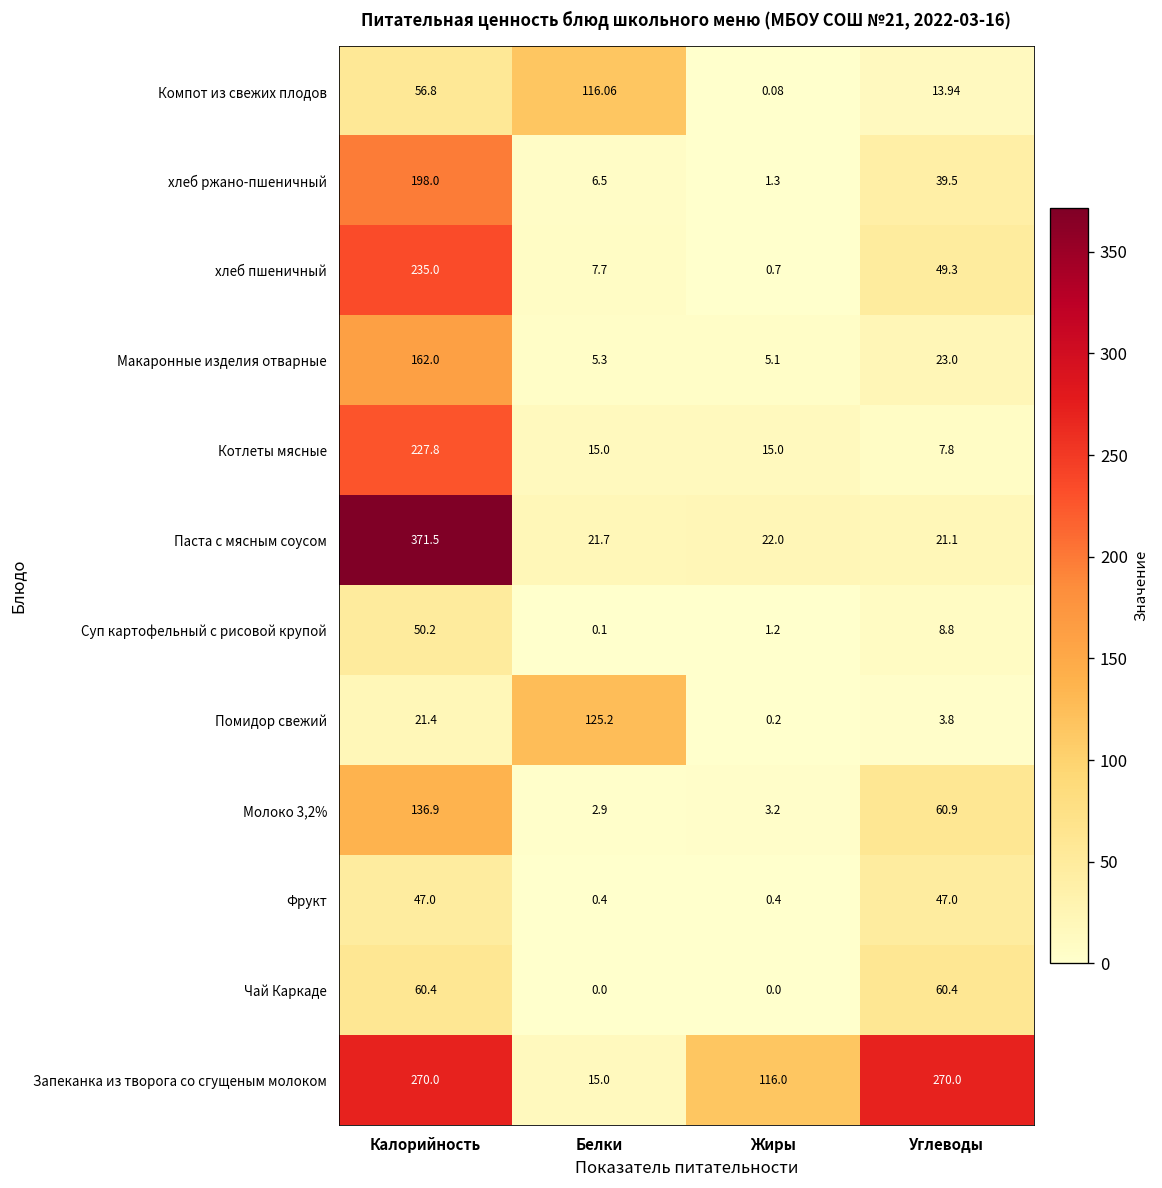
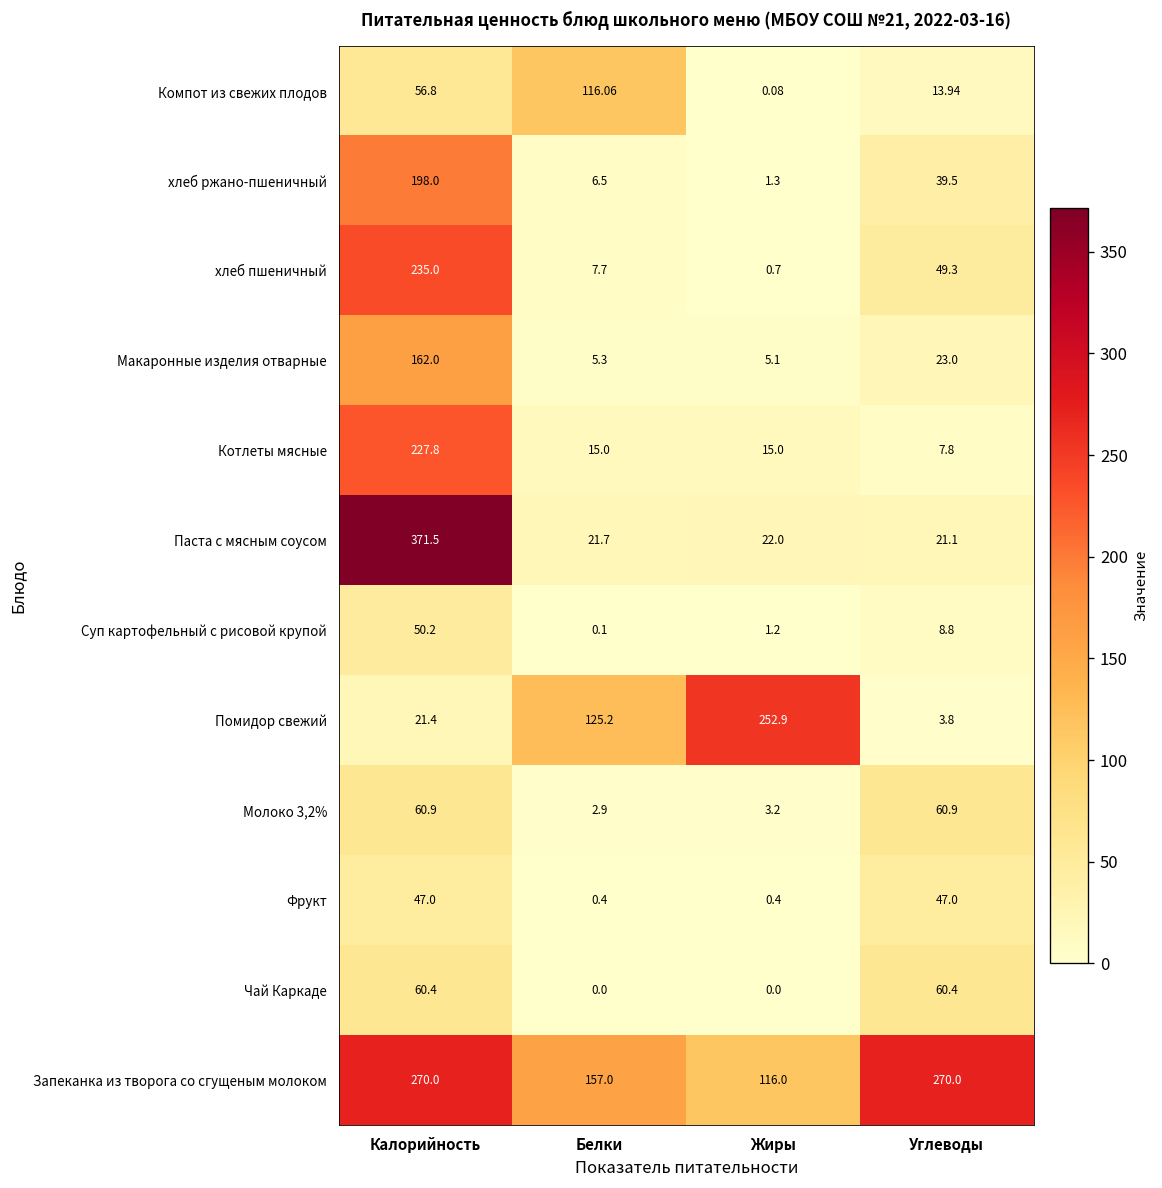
  {
    "Компот из свежих плодов": {
      "Калорийность": 56.8,
      "Белки": 116.06,
      "Жиры": 0.08,
      "Углеводы": 13.94
    },
    "хлеб ржано-пшеничный": {
      "Калорийность": 198.0,
      "Белки": 6.5,
      "Жиры": 1.3,
      "Углеводы": 39.5
    },
    "хлеб пшеничный": {
      "Калорийность": 235.0,
      "Белки": 7.7,
      "Жиры": 0.7,
      "Углеводы": 49.3
    },
    "Макаронные изделия отварные": {
      "Калорийность": 162.0,
      "Белки": 5.3,
      "Жиры": 5.1,
      "Углеводы": 23.0
    },
    "Котлеты мясные": {
      "Калорийность": 227.8,
      "Белки": 15.0,
      "Жиры": 15.0,
      "Углеводы": 7.8
    },
    "Паста с мясным соусом": {
      "Калорийность": 371.5,
      "Белки": 21.7,
      "Жиры": 22.0,
      "Углеводы": 21.1
    },
    "Суп картофельный с рисовой крупой": {
      "Калорийность": 50.2,
      "Белки": 0.1,
      "Жиры": 1.2,
      "Углеводы": 8.8
    },
    "Помидор свежий": {
      "Калорийность": 21.4,
      "Белки": 125.2,
-     "Жиры": 0.2,
+     "Жиры": 252.9,
      "Углеводы": 3.8
    },
    "Молоко 3,2%": {
-     "Калорийность": 136.9,
+     "Калорийность": 60.9,
      "Белки": 2.9,
      "Жиры": 3.2,
      "Углеводы": 60.9
    },
    "Фрукт": {
      "Калорийность": 47.0,
      "Белки": 0.4,
      "Жиры": 0.4,
      "Углеводы": 47.0
    },
    "Чай Каркаде": {
      "Калорийность": 60.4,
      "Белки": 0.0,
      "Жиры": 0.0,
      "Углеводы": 60.4
    },
    "Запеканка из творога со сгущеным молоком": {
      "Калорийность": 270.0,
-     "Белки": 15.0,
+     "Белки": 157.0,
      "Жиры": 116.0,
      "Углеводы": 270.0
    }
  }
